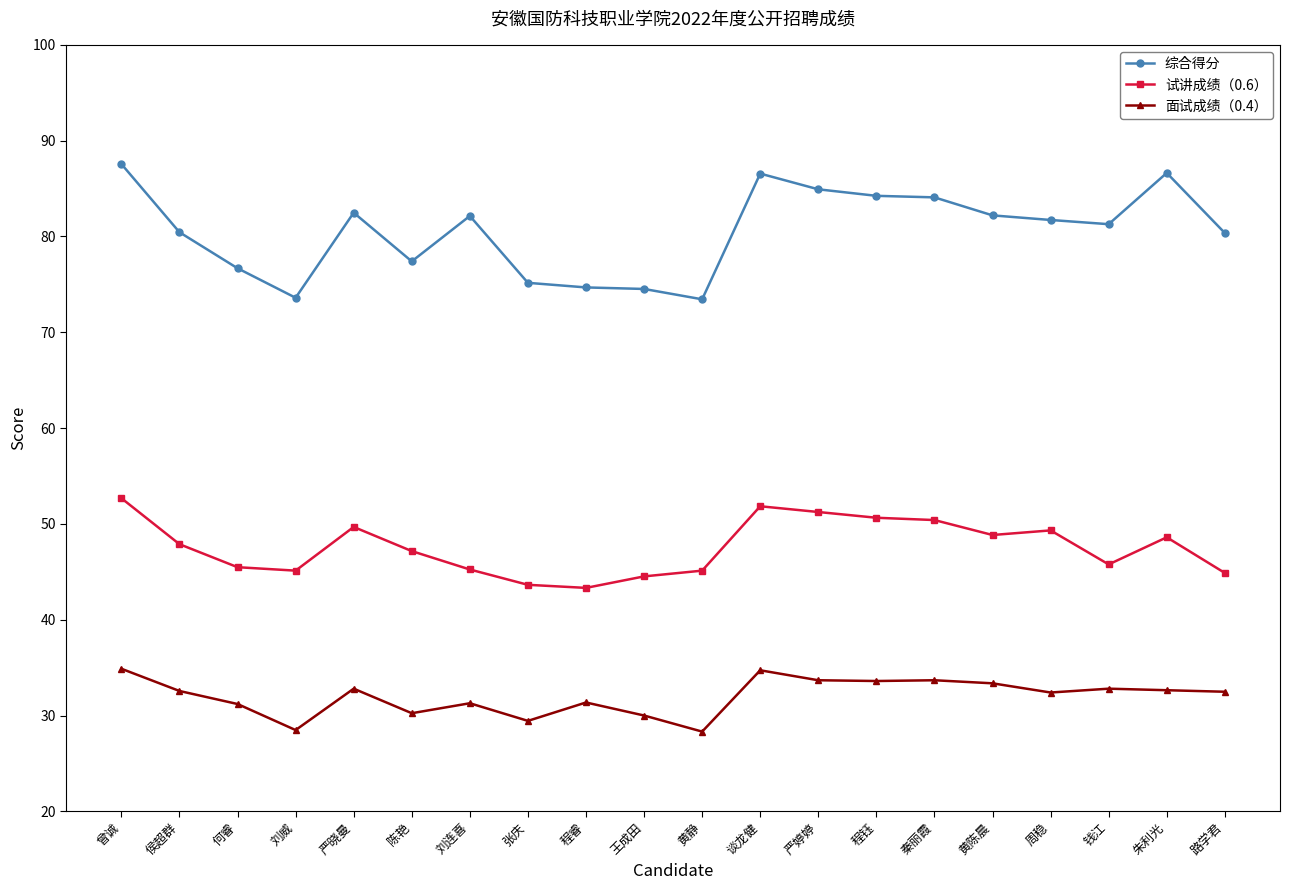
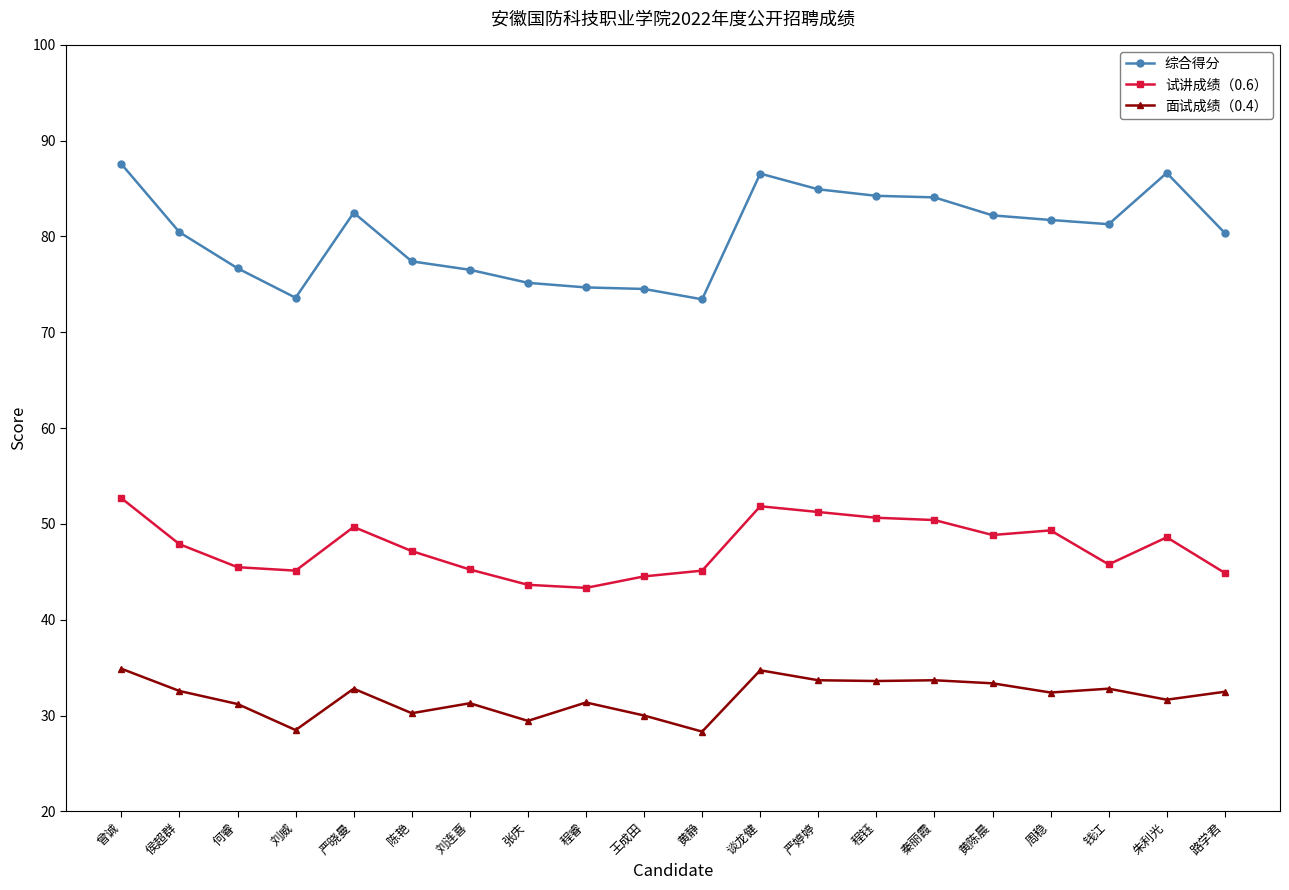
  {
    "综合得分": {
      "曾诚": 88,
      "侯超群": 80,
      "何睿": 77,
      "刘威": 74,
      "严晓曼": 82,
      "陈艳": 77,
-     "刘连喜": 82,
+     "刘连喜": 77,
      "张庆": 75,
      "程睿": 75,
      "王成田": 75,
      "黄静": 73,
      "谈龙健": 87,
      "严婷婷": 85,
      "程钰": 84,
      "秦丽霞": 84,
      "黄陈晨": 82,
      "周稳": 82,
      "钱江": 81,
      "朱利光": 87,
      "路学君": 80
    },
    "试讲成绩（0.6）": {
      "曾诚": 53,
      "侯超群": 48,
      "何睿": 45,
      "刘威": 45,
      "严晓曼": 50,
      "陈艳": 47,
      "刘连喜": 45,
      "张庆": 44,
      "程睿": 43,
      "王成田": 45,
      "黄静": 45,
      "谈龙健": 52,
      "严婷婷": 51,
      "程钰": 51,
      "秦丽霞": 50,
      "黄陈晨": 49,
      "周稳": 49,
      "钱江": 46,
      "朱利光": 49,
      "路学君": 45
    },
    "面试成绩（0.4）": {
      "曾诚": 35,
      "侯超群": 33,
      "何睿": 31,
      "刘威": 28,
      "严晓曼": 33,
      "陈艳": 30,
      "刘连喜": 31,
      "张庆": 29,
      "程睿": 31,
      "王成田": 30,
      "黄静": 28,
      "谈龙健": 35,
      "严婷婷": 34,
      "程钰": 34,
      "秦丽霞": 34,
      "黄陈晨": 33,
      "周稳": 32,
      "钱江": 33,
-     "朱利光": 33,
+     "朱利光": 32,
      "路学君": 32
    }
  }
